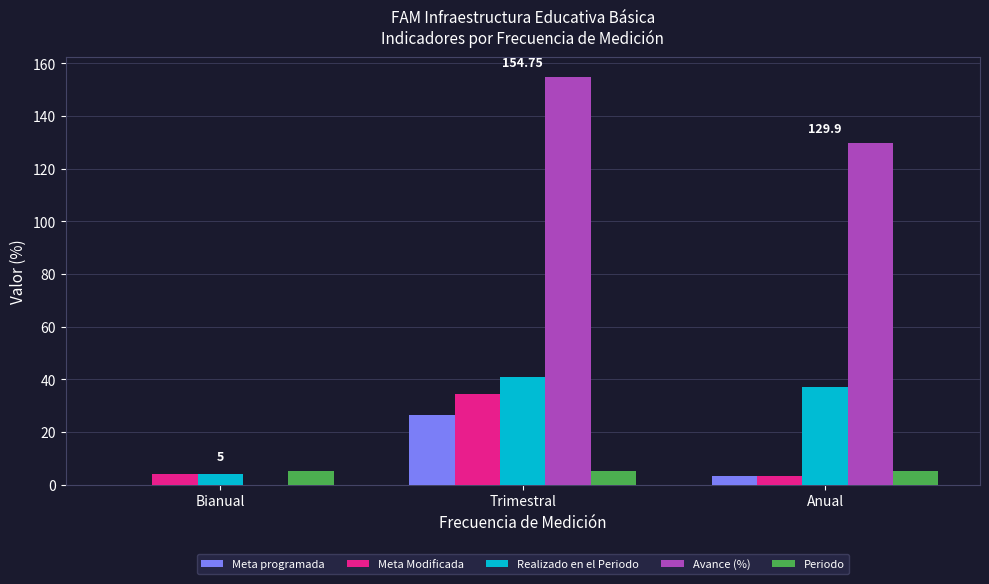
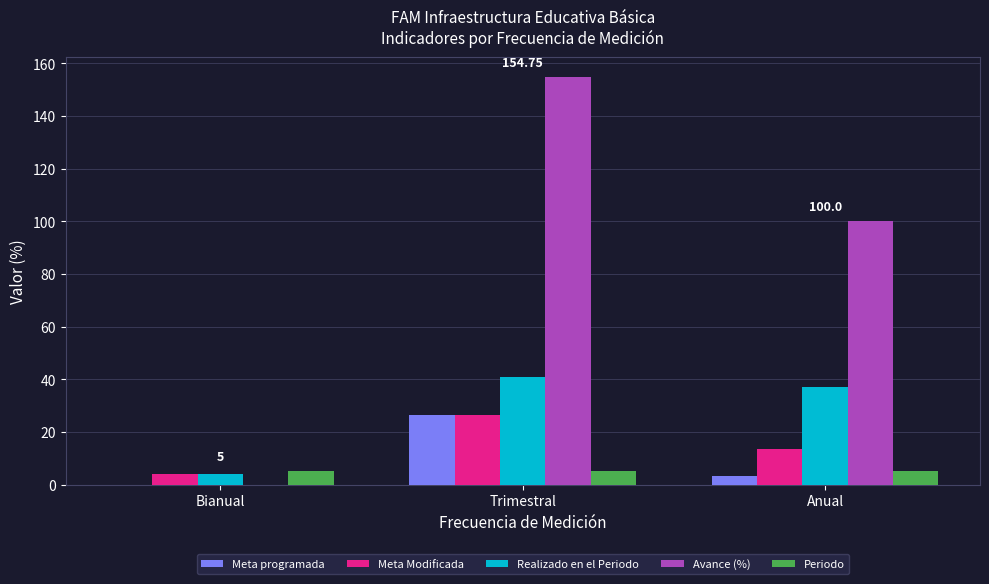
  {
    "Meta programada": {
      "Bianual": 0,
      "Trimestral": 26,
      "Anual": 3
    },
    "Meta Modificada": {
      "Bianual": 4,
-     "Trimestral": 34,
-     "Anual": 3
+     "Trimestral": 26,
+     "Anual": 13
    },
    "Realizado en el Periodo": {
      "Trimestral": 41,
      "Anual": 37
    },
    "Avance (%)": {
-     "Anual": 129.9
+     "Anual": 100.0
    },
    "Periodo": {
      "Bianual": 5,
      "Trimestral": 5,
      "Anual": 5
    }
  }
